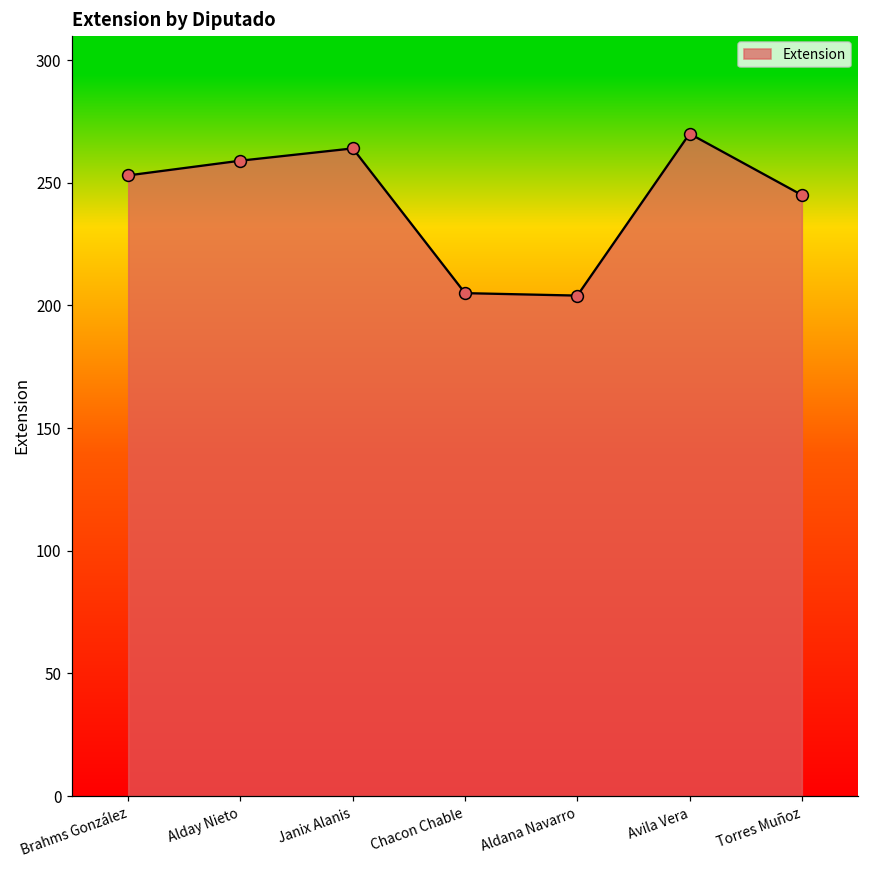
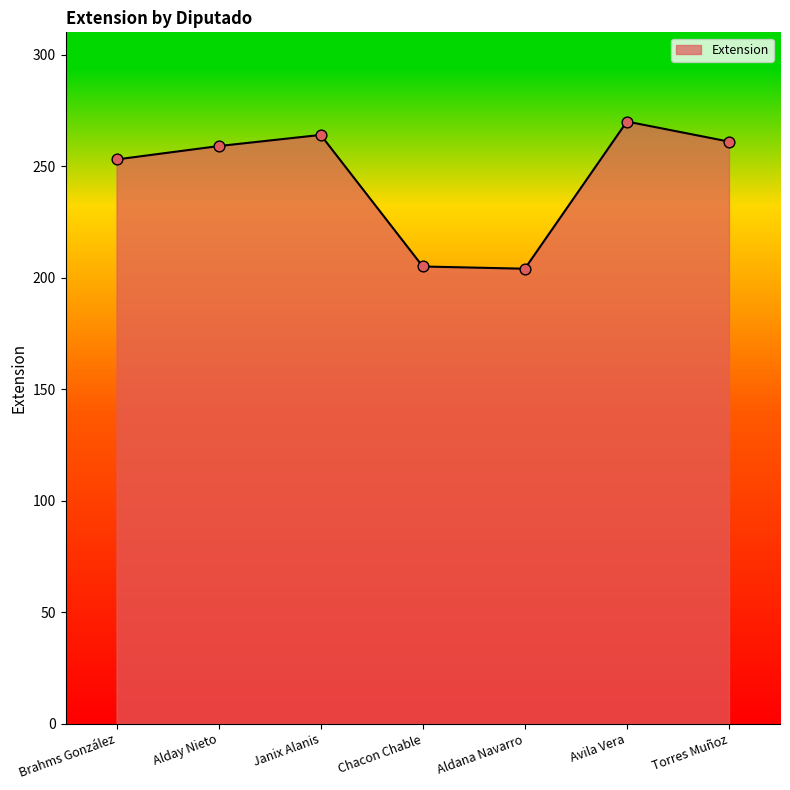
  {
    "Brahms González": 253,
    "Alday Nieto": 259,
    "Janix Alanis": 264,
    "Chacon Chable": 205,
    "Aldana Navarro": 204,
    "Avila Vera": 270,
-   "Torres Muñoz": 245
+   "Torres Muñoz": 261
  }
